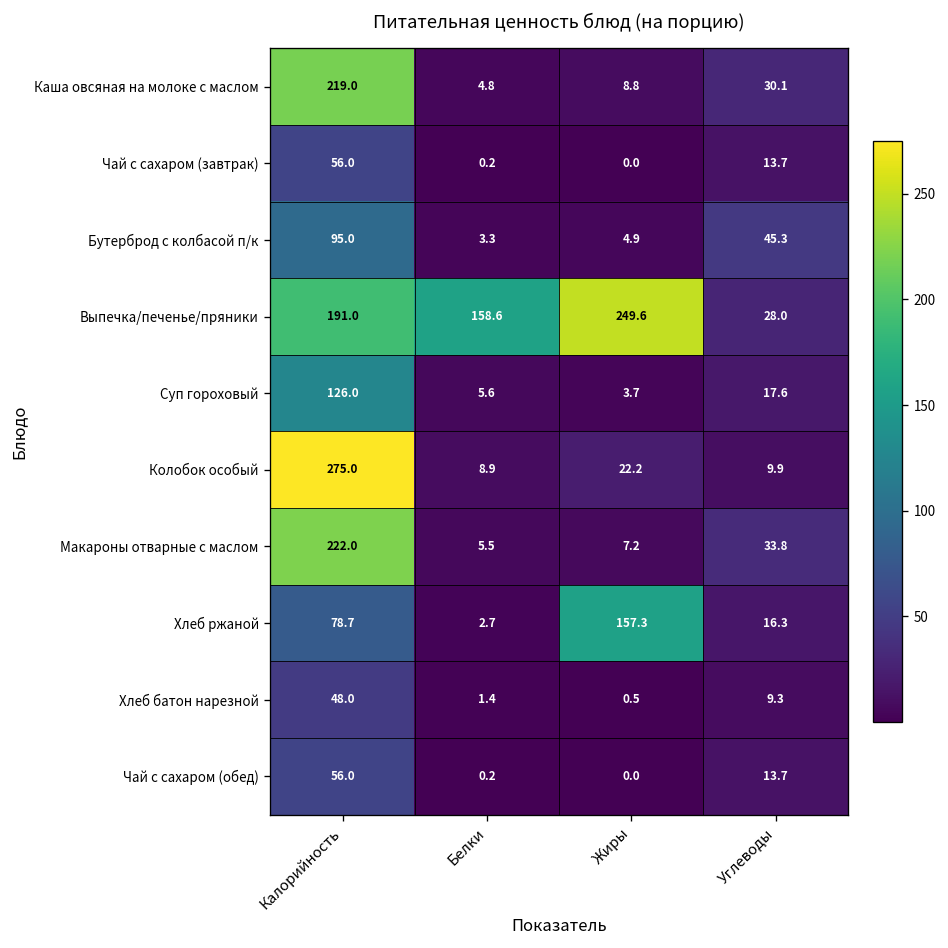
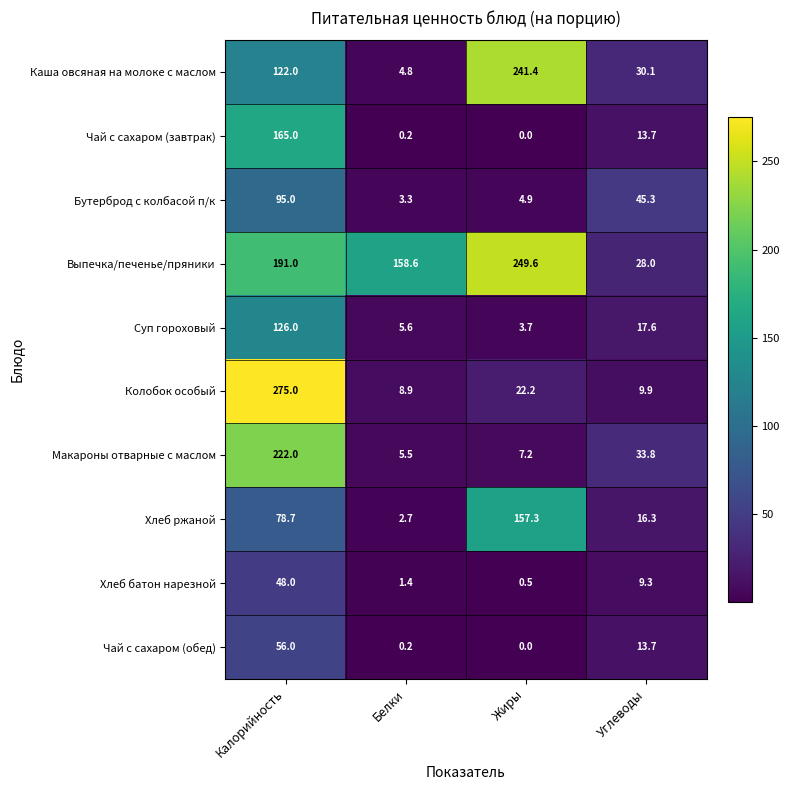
  {
    "Каша овсяная на молоке с маслом": {
-     "Калорийность": 219.0,
+     "Калорийность": 122.0,
      "Белки": 4.8,
-     "Жиры": 8.8,
+     "Жиры": 241.4,
      "Углеводы": 30.1
    },
    "Чай с сахаром (завтрак)": {
-     "Калорийность": 56.0,
+     "Калорийность": 165.0,
      "Белки": 0.2,
      "Жиры": 0.0,
      "Углеводы": 13.7
    },
    "Бутерброд с колбасой п/к": {
      "Калорийность": 95.0,
      "Белки": 3.3,
      "Жиры": 4.9,
      "Углеводы": 45.3
    },
    "Выпечка/печенье/пряники": {
      "Калорийность": 191.0,
      "Белки": 158.6,
      "Жиры": 249.6,
      "Углеводы": 28.0
    },
    "Суп гороховый": {
      "Калорийность": 126.0,
      "Белки": 5.6,
      "Жиры": 3.7,
      "Углеводы": 17.6
    },
    "Колобок особый": {
      "Калорийность": 275.0,
      "Белки": 8.9,
      "Жиры": 22.2,
      "Углеводы": 9.9
    },
    "Макароны отварные с маслом": {
      "Калорийность": 222.0,
      "Белки": 5.5,
      "Жиры": 7.2,
      "Углеводы": 33.8
    },
    "Хлеб ржаной": {
      "Калорийность": 78.7,
      "Белки": 2.7,
      "Жиры": 157.3,
      "Углеводы": 16.3
    },
    "Хлеб батон нарезной": {
      "Калорийность": 48.0,
      "Белки": 1.4,
      "Жиры": 0.5,
      "Углеводы": 9.3
    },
    "Чай с сахаром (обед)": {
      "Калорийность": 56.0,
      "Белки": 0.2,
      "Жиры": 0.0,
      "Углеводы": 13.7
    }
  }
